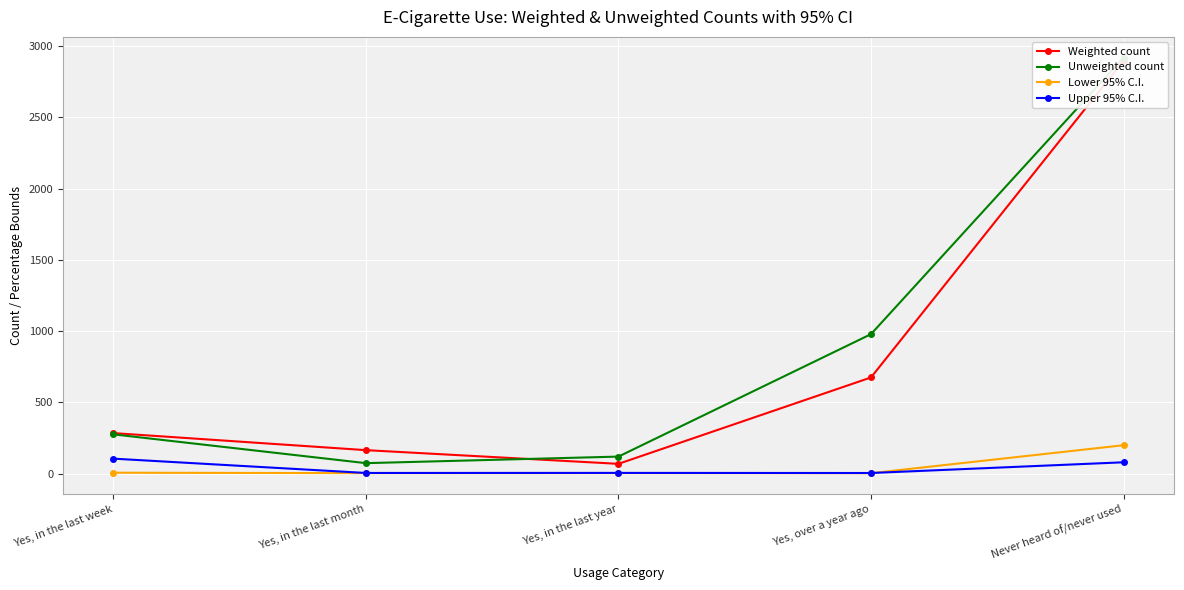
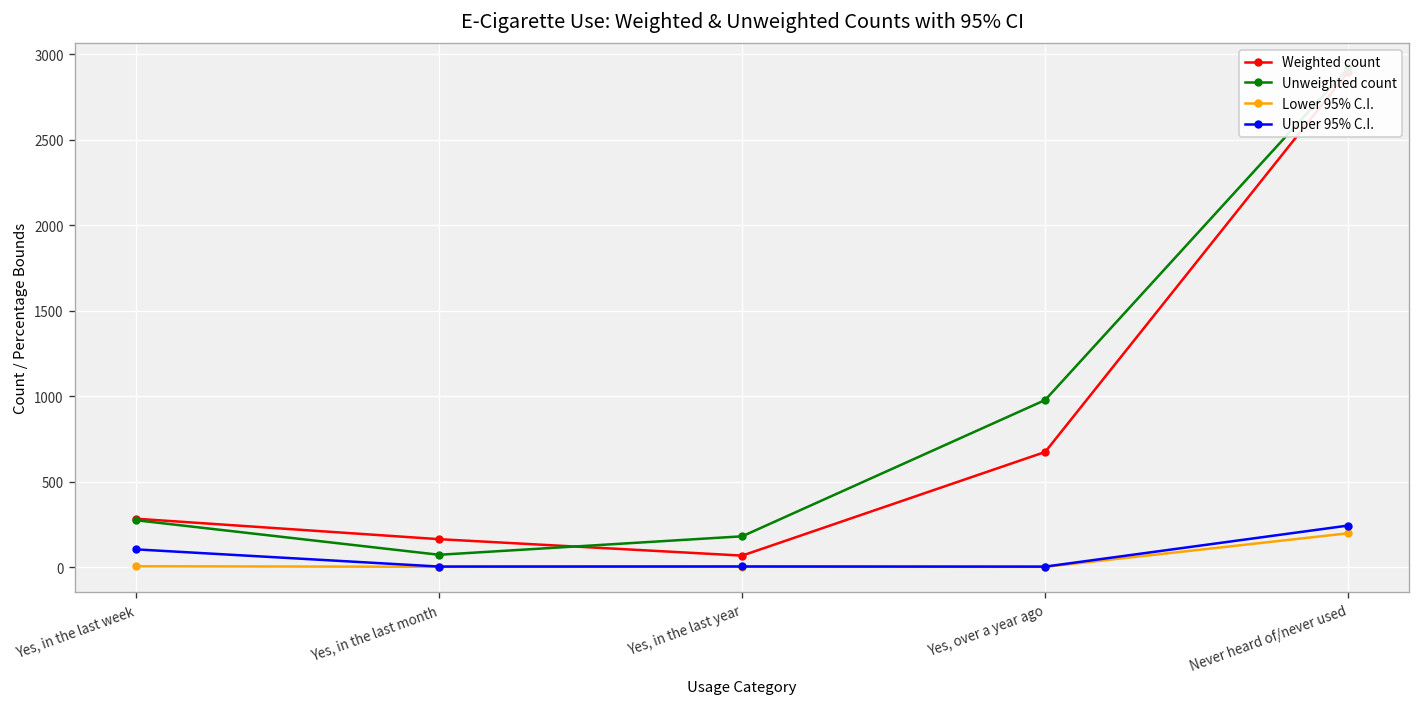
  {
    "Weighted count": {
      "Yes, in the last month": 170,
      "Yes, in the last year": 70,
      "Yes, over a year ago": 680
    },
    "Unweighted count": {
      "Yes, in the last month": 70,
-     "Yes, in the last year": 120,
+     "Yes, in the last year": 180,
      "Yes, over a year ago": 980
    },
    "Lower 95% C.I.": {
      "Yes, in the last week": 10,
      "Never heard of/never used": 200
    },
    "Upper 95% C.I.": {
      "Yes, in the last week": 110,
-     "Never heard of/never used": 80
+     "Never heard of/never used": 240
    }
  }
